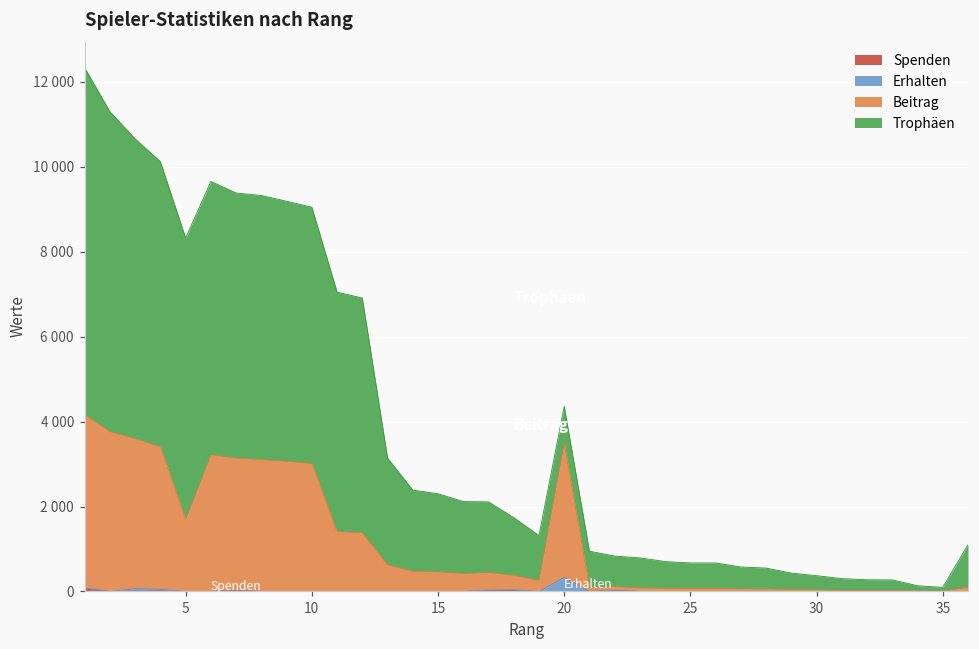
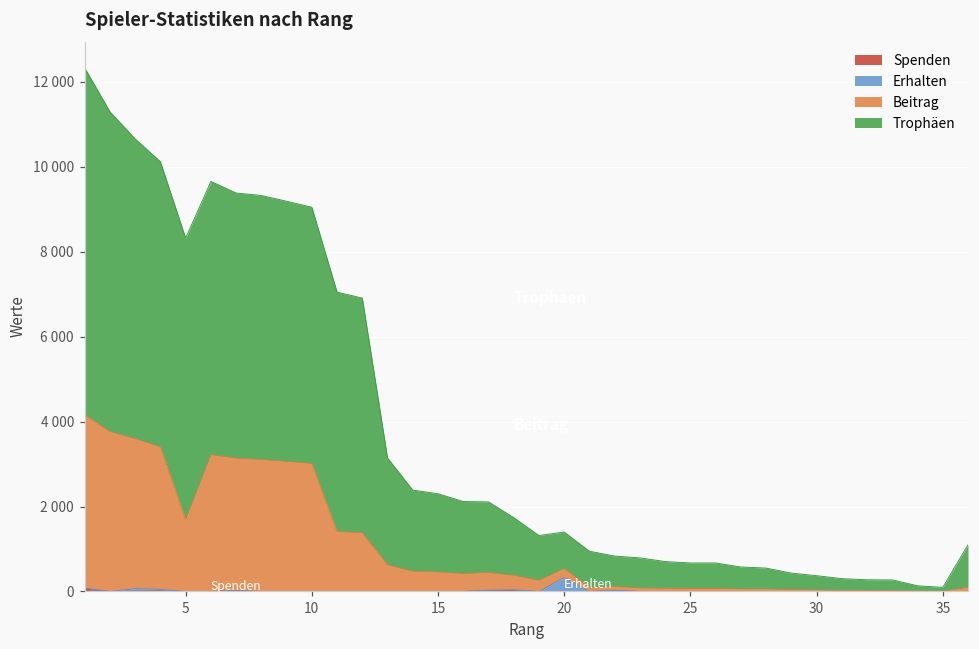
  {
    "Spenden": {
      "20": 0
    },
    "Erhalten": {
      "20": 300
    },
    "Beitrag": {
      "5": 1700,
      "10": 3000,
      "15": 500,
-     "20": 3200,
+     "20": 200,
      "25": 100
    },
    "Trophäen": {
      "5": 6600,
      "10": 6000,
      "15": 1800,
      "20": 900,
      "25": 600,
      "30": 300,
      "35": 100
    }
  }
